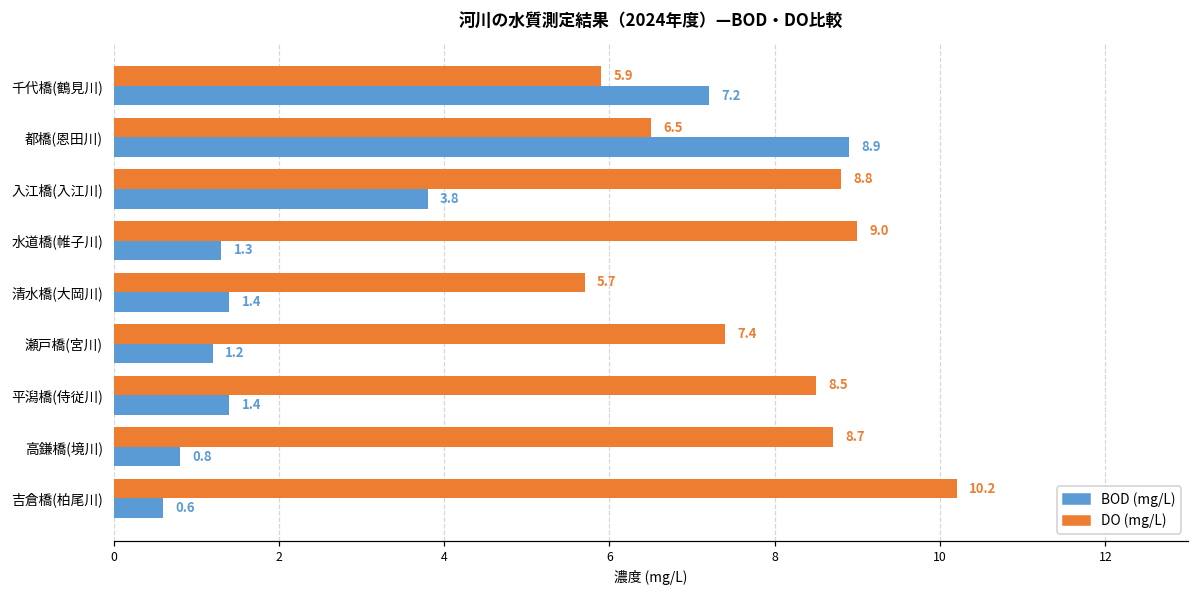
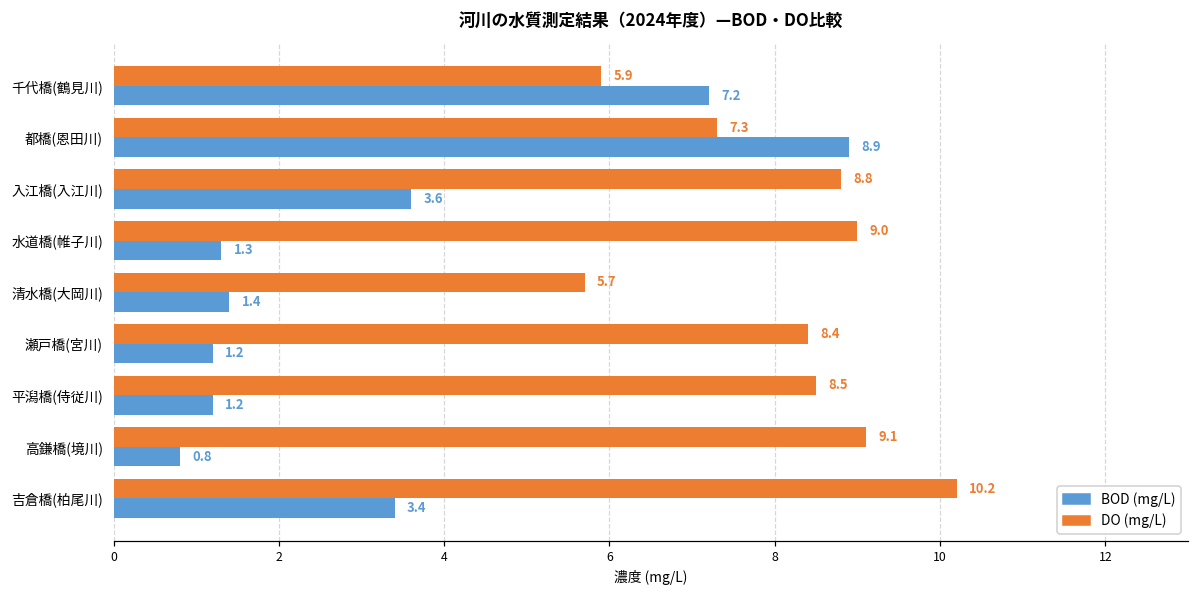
  {
    "BOD (mg/L)": {
      "千代橋(鶴見川)": 7.2,
      "都橋(恩田川)": 8.9,
-     "入江橋(入江川)": 3.8,
+     "入江橋(入江川)": 3.6,
      "水道橋(帷子川)": 1.3,
      "清水橋(大岡川)": 1.4,
      "瀬戸橋(宮川)": 1.2,
-     "平潟橋(侍従川)": 1.4,
+     "平潟橋(侍従川)": 1.2,
      "高鎌橋(境川)": 0.8,
-     "吉倉橋(柏尾川)": 0.6
+     "吉倉橋(柏尾川)": 3.4
    },
    "DO (mg/L)": {
      "千代橋(鶴見川)": 5.9,
-     "都橋(恩田川)": 6.5,
+     "都橋(恩田川)": 7.3,
      "入江橋(入江川)": 8.8,
      "水道橋(帷子川)": 9.0,
      "清水橋(大岡川)": 5.7,
-     "瀬戸橋(宮川)": 7.4,
+     "瀬戸橋(宮川)": 8.4,
      "平潟橋(侍従川)": 8.5,
-     "高鎌橋(境川)": 8.7,
+     "高鎌橋(境川)": 9.1,
      "吉倉橋(柏尾川)": 10.2
    }
  }
